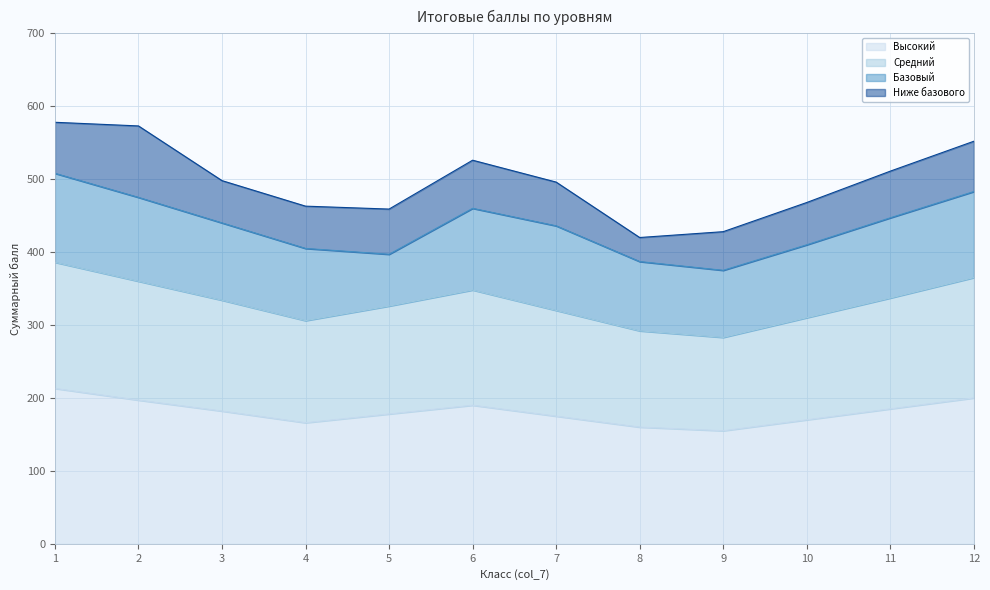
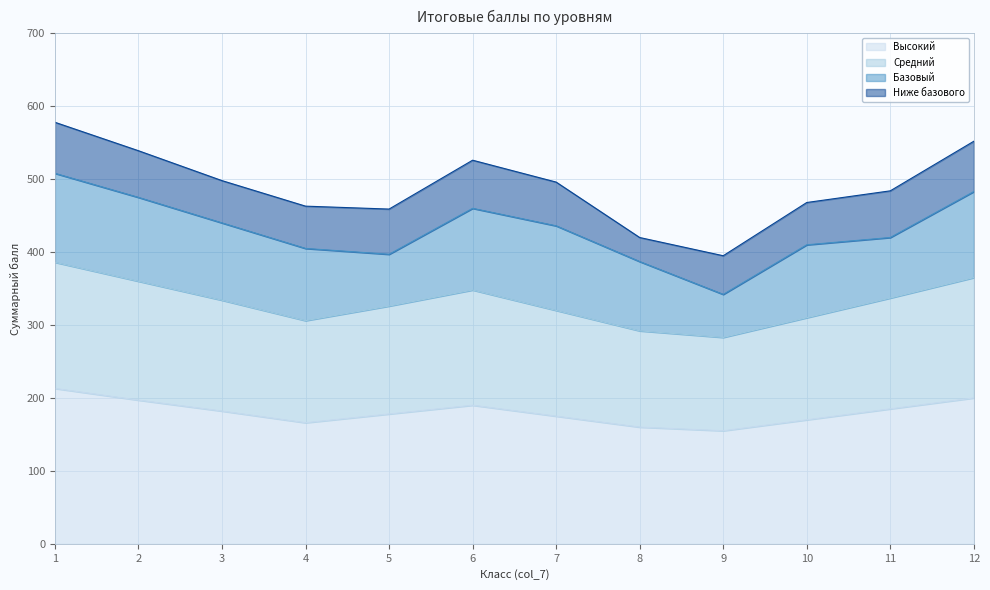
  {
    "Базовый": {
      "1": 120,
      "2": 120,
      "3": 110,
      "4": 100,
      "5": 70,
      "6": 110,
      "7": 120,
      "8": 100,
-     "9": 90,
+     "9": 60,
      "10": 100,
-     "11": 110,
+     "11": 80,
      "12": 120
    },
    "Ниже базового": {
      "1": 70,
-     "2": 100,
+     "2": 60,
      "3": 60,
      "4": 60,
      "5": 60,
      "6": 70,
      "7": 60,
      "8": 30,
      "9": 50,
      "10": 60,
      "11": 60,
      "12": 70
    }
  }
